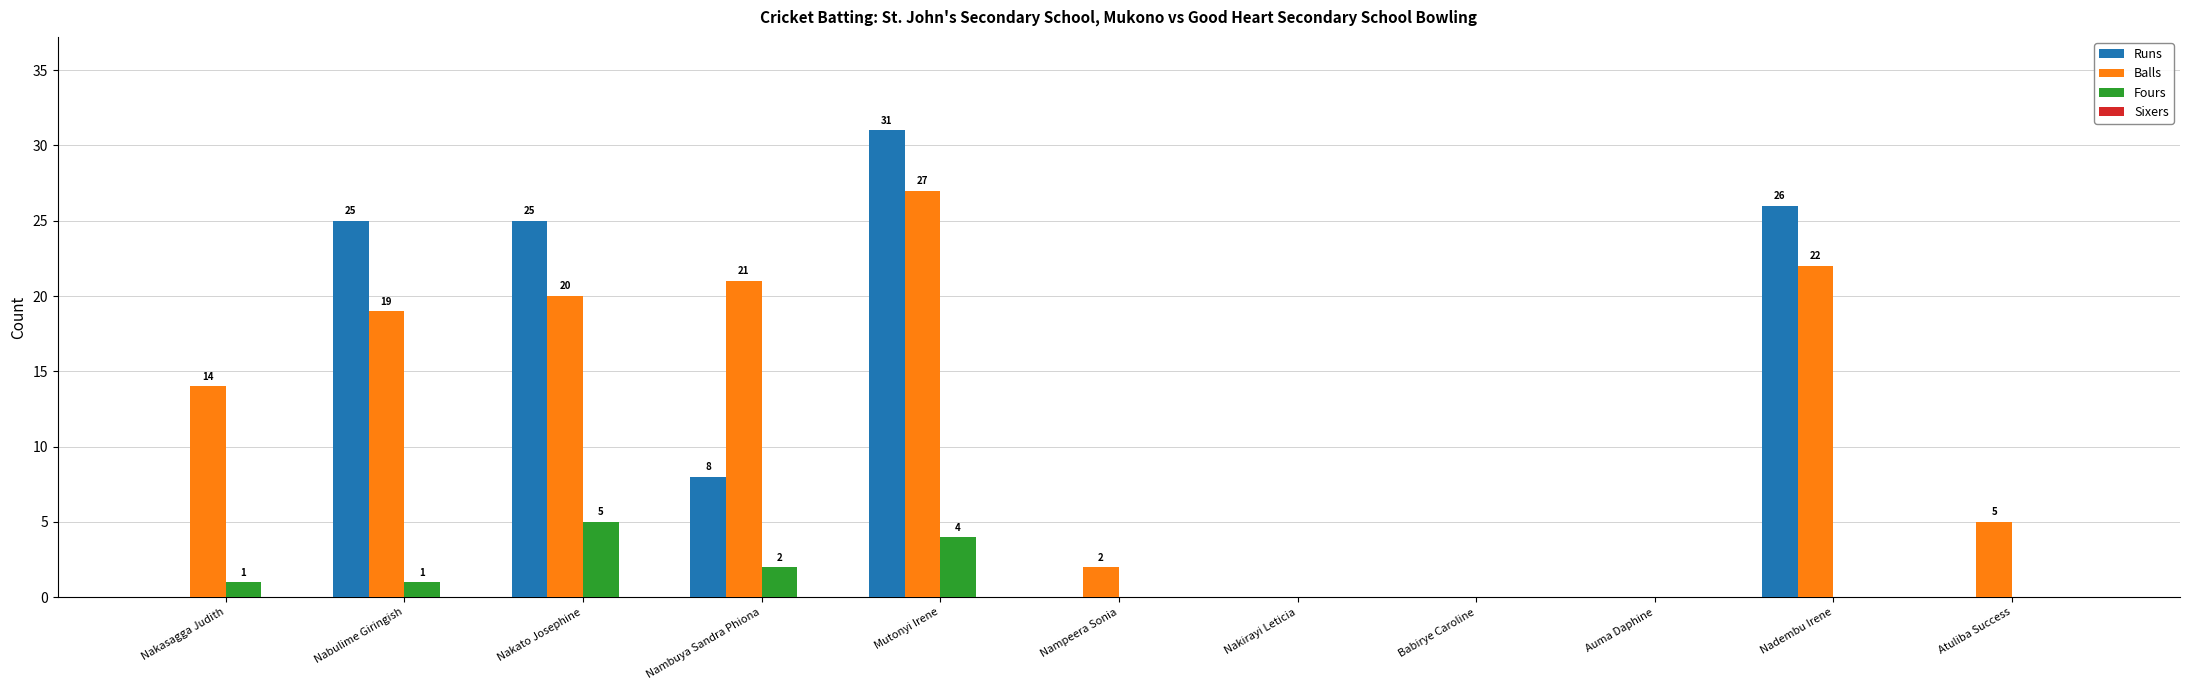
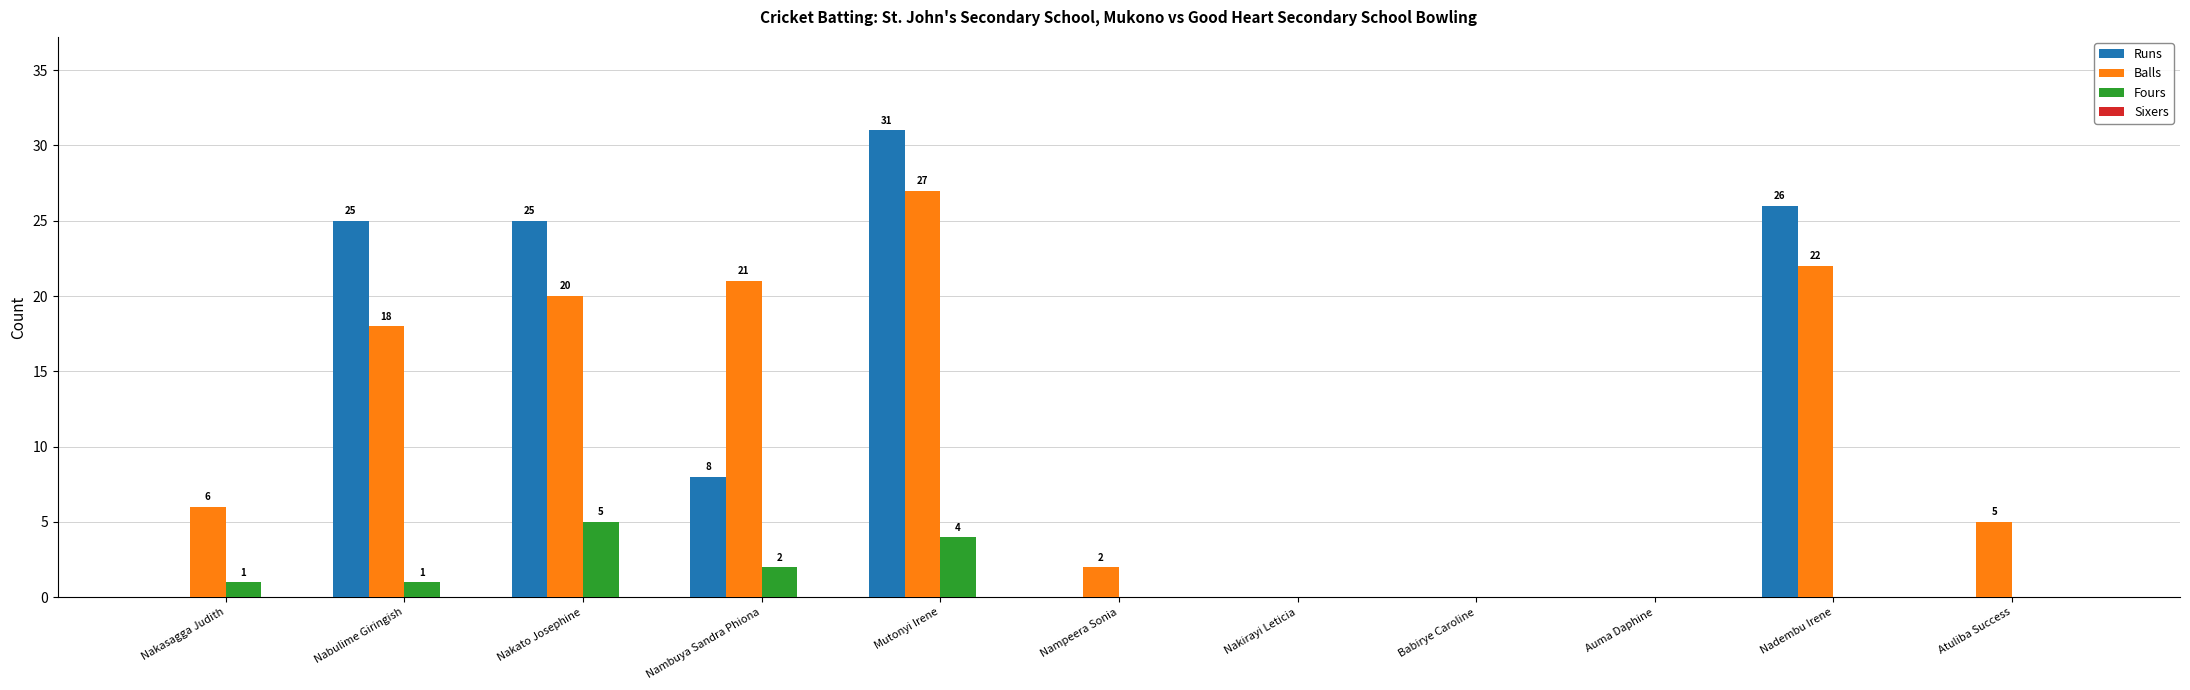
  {
    "Runs": {
      "Nabulime Giringish": 25,
      "Nakato Josephine": 25,
      "Nambuya Sandra Phiona": 8,
      "Mutonyi Irene": 31,
      "Nadembu Irene": 26
    },
    "Balls": {
-     "Nakasagga Judith": 14,
-     "Nabulime Giringish": 19,
+     "Nakasagga Judith": 6,
+     "Nabulime Giringish": 18,
      "Nakato Josephine": 20,
      "Nambuya Sandra Phiona": 21,
      "Mutonyi Irene": 27,
      "Nampeera Sonia": 2,
      "Nadembu Irene": 22,
      "Atuliba Success": 5
    },
    "Fours": {
      "Nakasagga Judith": 1,
      "Nabulime Giringish": 1,
      "Nakato Josephine": 5,
      "Nambuya Sandra Phiona": 2,
      "Mutonyi Irene": 4
    },
    "Sixers": {
      "Nakasagga Judith": 0.0,
      "Nabulime Giringish": 0.0,
      "Nakato Josephine": 0.0,
      "Nambuya Sandra Phiona": 0.0,
      "Mutonyi Irene": 0.0,
      "Nampeera Sonia": 0.0,
      "Nakirayi Leticia": 0.0,
      "Babirye Caroline": 0.0,
      "Auma Daphine": 0.0,
      "Nadembu Irene": 0.0,
      "Atuliba Success": 0.0
    }
  }
